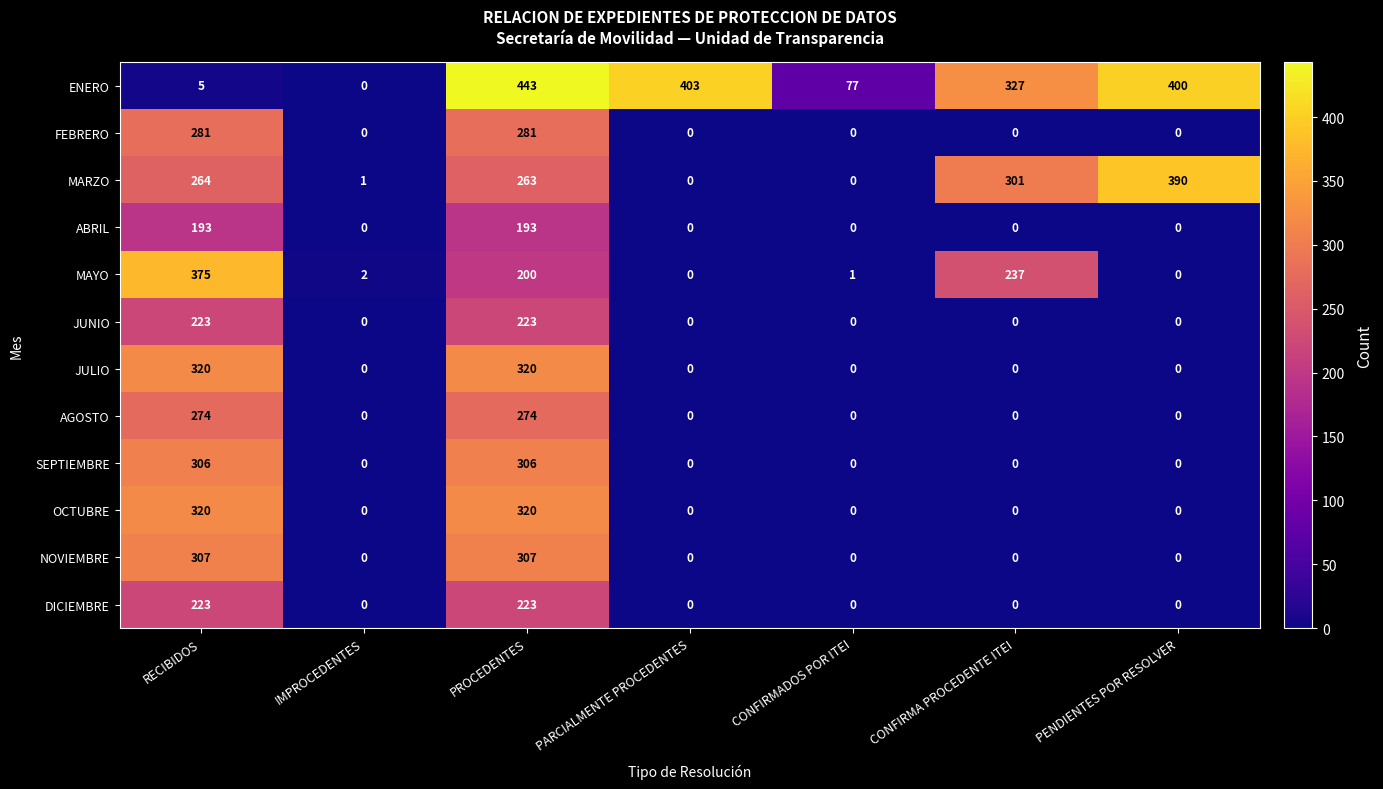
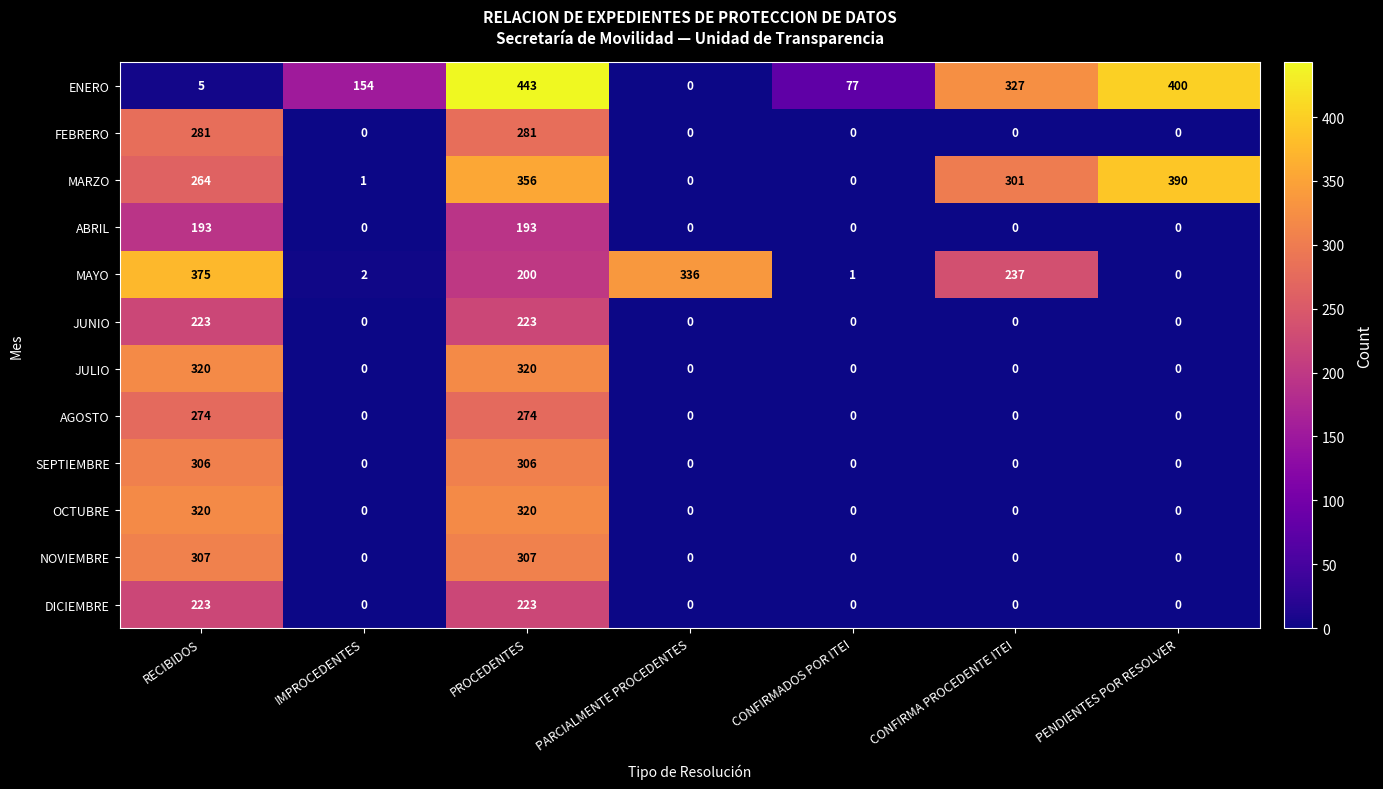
  {
    "ENERO": {
      "RECIBIDOS": 5,
-     "IMPROCEDENTES": 0,
+     "IMPROCEDENTES": 154,
      "PROCEDENTES": 443,
-     "PARCIALMENTE PROCEDENTES": 403,
+     "PARCIALMENTE PROCEDENTES": 0,
      "CONFIRMADOS POR ITEI": 77,
      "CONFIRMA PROCEDENTE ITEI": 327,
      "PENDIENTES POR RESOLVER": 400
    },
    "FEBRERO": {
      "RECIBIDOS": 281,
      "IMPROCEDENTES": 0,
      "PROCEDENTES": 281,
      "PARCIALMENTE PROCEDENTES": 0,
      "CONFIRMADOS POR ITEI": 0,
      "CONFIRMA PROCEDENTE ITEI": 0,
      "PENDIENTES POR RESOLVER": 0
    },
    "MARZO": {
      "RECIBIDOS": 264,
      "IMPROCEDENTES": 1,
-     "PROCEDENTES": 263,
+     "PROCEDENTES": 356,
      "PARCIALMENTE PROCEDENTES": 0,
      "CONFIRMADOS POR ITEI": 0,
      "CONFIRMA PROCEDENTE ITEI": 301,
      "PENDIENTES POR RESOLVER": 390
    },
    "ABRIL": {
      "RECIBIDOS": 193,
      "IMPROCEDENTES": 0,
      "PROCEDENTES": 193,
      "PARCIALMENTE PROCEDENTES": 0,
      "CONFIRMADOS POR ITEI": 0,
      "CONFIRMA PROCEDENTE ITEI": 0,
      "PENDIENTES POR RESOLVER": 0
    },
    "MAYO": {
      "RECIBIDOS": 375,
      "IMPROCEDENTES": 2,
      "PROCEDENTES": 200,
-     "PARCIALMENTE PROCEDENTES": 0,
+     "PARCIALMENTE PROCEDENTES": 336,
      "CONFIRMADOS POR ITEI": 1,
      "CONFIRMA PROCEDENTE ITEI": 237,
      "PENDIENTES POR RESOLVER": 0
    },
    "JUNIO": {
      "RECIBIDOS": 223,
      "IMPROCEDENTES": 0,
      "PROCEDENTES": 223,
      "PARCIALMENTE PROCEDENTES": 0,
      "CONFIRMADOS POR ITEI": 0,
      "CONFIRMA PROCEDENTE ITEI": 0,
      "PENDIENTES POR RESOLVER": 0
    },
    "JULIO": {
      "RECIBIDOS": 320,
      "IMPROCEDENTES": 0,
      "PROCEDENTES": 320,
      "PARCIALMENTE PROCEDENTES": 0,
      "CONFIRMADOS POR ITEI": 0,
      "CONFIRMA PROCEDENTE ITEI": 0,
      "PENDIENTES POR RESOLVER": 0
    },
    "AGOSTO": {
      "RECIBIDOS": 274,
      "IMPROCEDENTES": 0,
      "PROCEDENTES": 274,
      "PARCIALMENTE PROCEDENTES": 0,
      "CONFIRMADOS POR ITEI": 0,
      "CONFIRMA PROCEDENTE ITEI": 0,
      "PENDIENTES POR RESOLVER": 0
    },
    "SEPTIEMBRE": {
      "RECIBIDOS": 306,
      "IMPROCEDENTES": 0,
      "PROCEDENTES": 306,
      "PARCIALMENTE PROCEDENTES": 0,
      "CONFIRMADOS POR ITEI": 0,
      "CONFIRMA PROCEDENTE ITEI": 0,
      "PENDIENTES POR RESOLVER": 0
    },
    "OCTUBRE": {
      "RECIBIDOS": 320,
      "IMPROCEDENTES": 0,
      "PROCEDENTES": 320,
      "PARCIALMENTE PROCEDENTES": 0,
      "CONFIRMADOS POR ITEI": 0,
      "CONFIRMA PROCEDENTE ITEI": 0,
      "PENDIENTES POR RESOLVER": 0
    },
    "NOVIEMBRE": {
      "RECIBIDOS": 307,
      "IMPROCEDENTES": 0,
      "PROCEDENTES": 307,
      "PARCIALMENTE PROCEDENTES": 0,
      "CONFIRMADOS POR ITEI": 0,
      "CONFIRMA PROCEDENTE ITEI": 0,
      "PENDIENTES POR RESOLVER": 0
    },
    "DICIEMBRE": {
      "RECIBIDOS": 223,
      "IMPROCEDENTES": 0,
      "PROCEDENTES": 223,
      "PARCIALMENTE PROCEDENTES": 0,
      "CONFIRMADOS POR ITEI": 0,
      "CONFIRMA PROCEDENTE ITEI": 0,
      "PENDIENTES POR RESOLVER": 0
    }
  }
